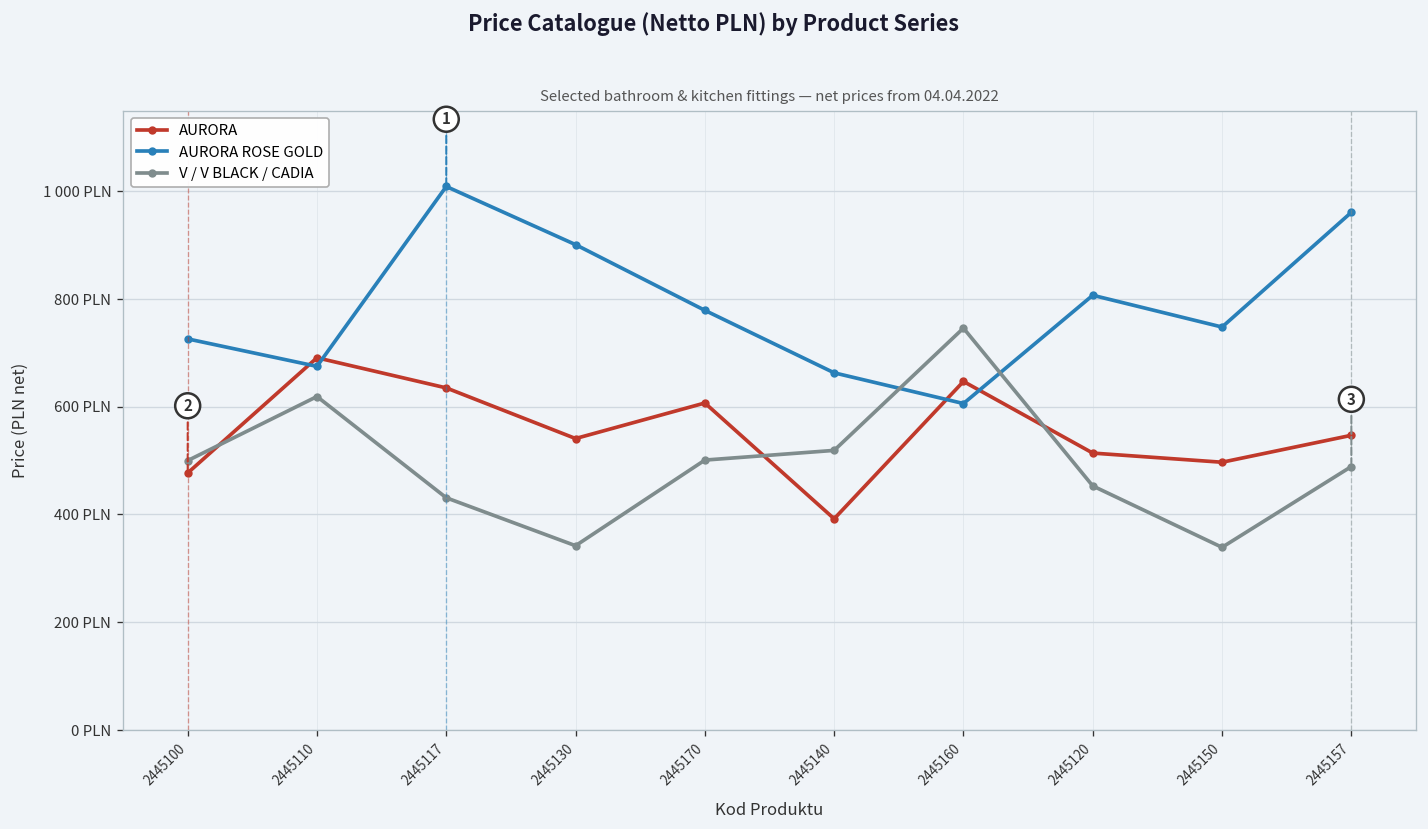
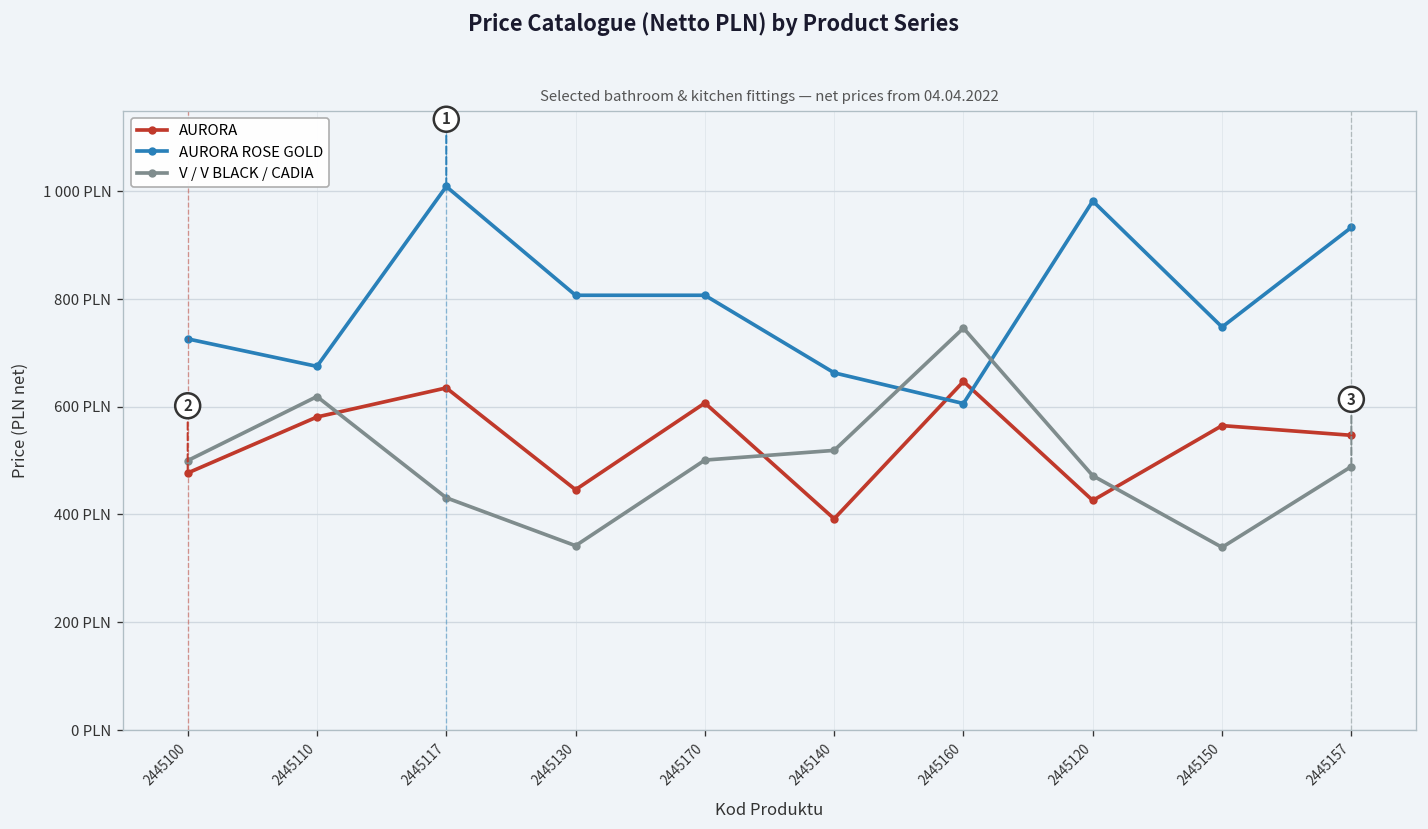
  {
    "AURORA": {
      "2445100": "480 PLN",
-     "2445110": "690 PLN",
+     "2445110": "580 PLN",
      "2445117": "640 PLN",
-     "2445130": "540 PLN",
+     "2445130": "450 PLN",
      "2445170": "610 PLN",
      "2445140": "390 PLN",
      "2445160": "650 PLN",
-     "2445120": "510 PLN",
-     "2445150": "500 PLN"
+     "2445120": "430 PLN",
+     "2445150": "570 PLN"
    },
    "AURORA ROSE GOLD": {
      "2445100": "730 PLN",
      "2445110": "680 PLN",
-     "2445130": "900 PLN",
-     "2445170": "780 PLN",
+     "2445130": "810 PLN",
+     "2445170": "810 PLN",
      "2445140": "660 PLN",
      "2445160": "610 PLN",
-     "2445120": "810 PLN",
+     "2445120": "980 PLN",
      "2445150": "750 PLN",
-     "2445157": "960 PLN"
+     "2445157": "930 PLN"
    },
    "V / V BLACK / CADIA": {
      "2445110": "620 PLN",
      "2445117": "430 PLN",
      "2445130": "340 PLN",
      "2445170": "500 PLN",
      "2445140": "520 PLN",
      "2445160": "750 PLN",
-     "2445120": "450 PLN",
+     "2445120": "470 PLN",
      "2445150": "340 PLN",
      "2445157": "490 PLN"
    }
  }
